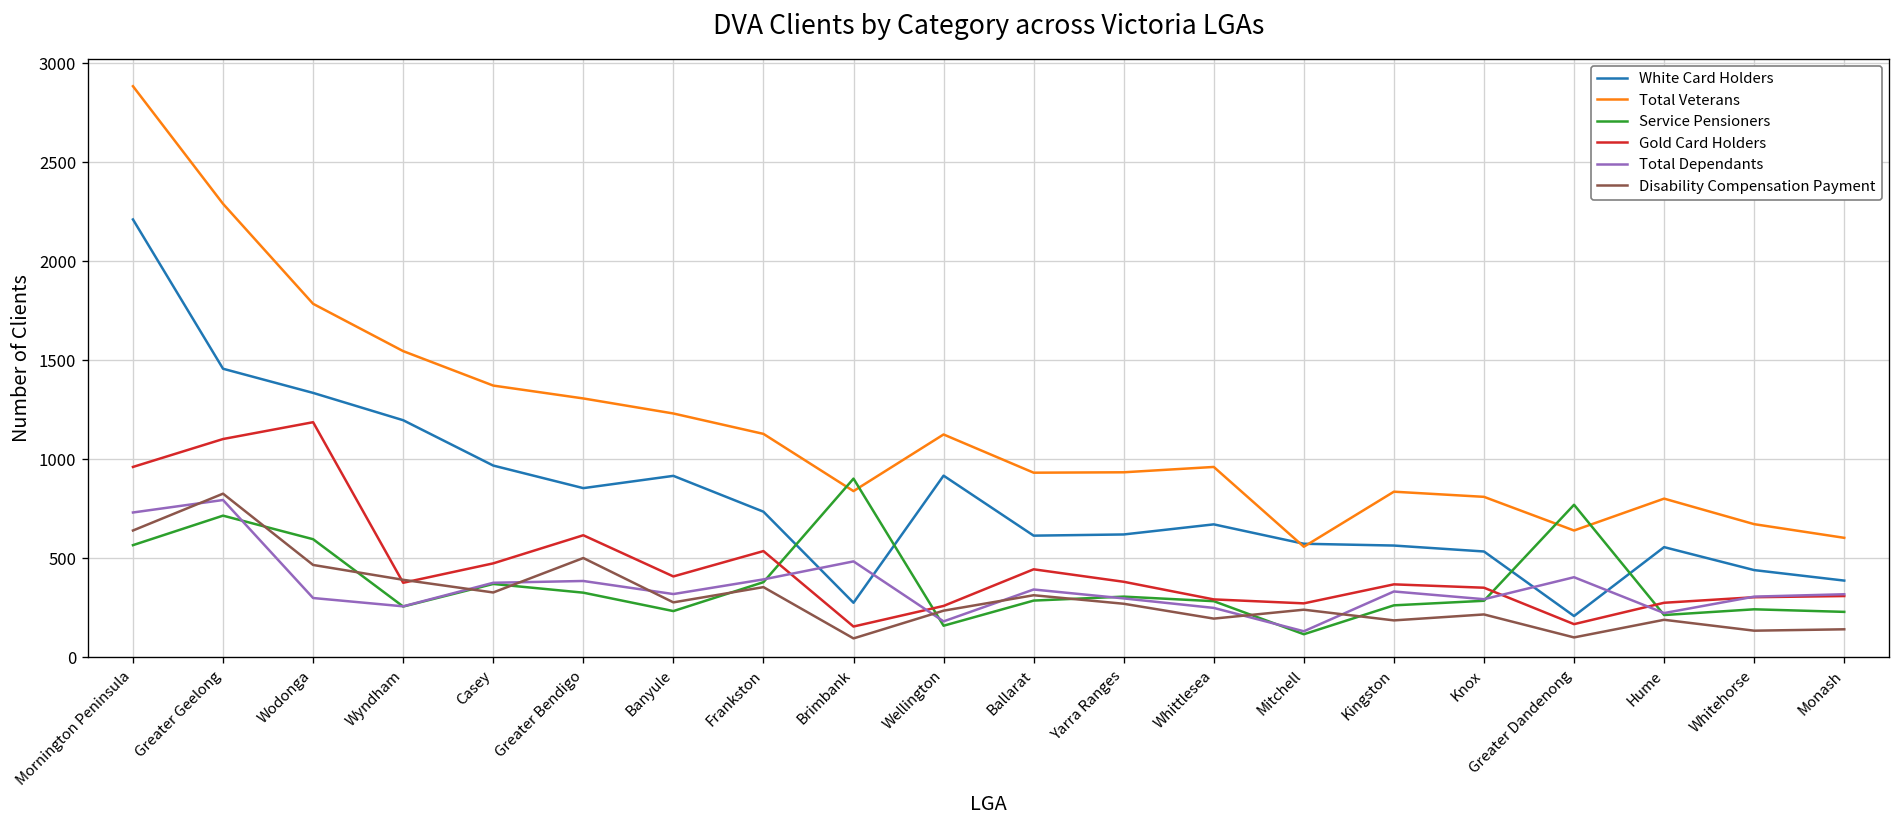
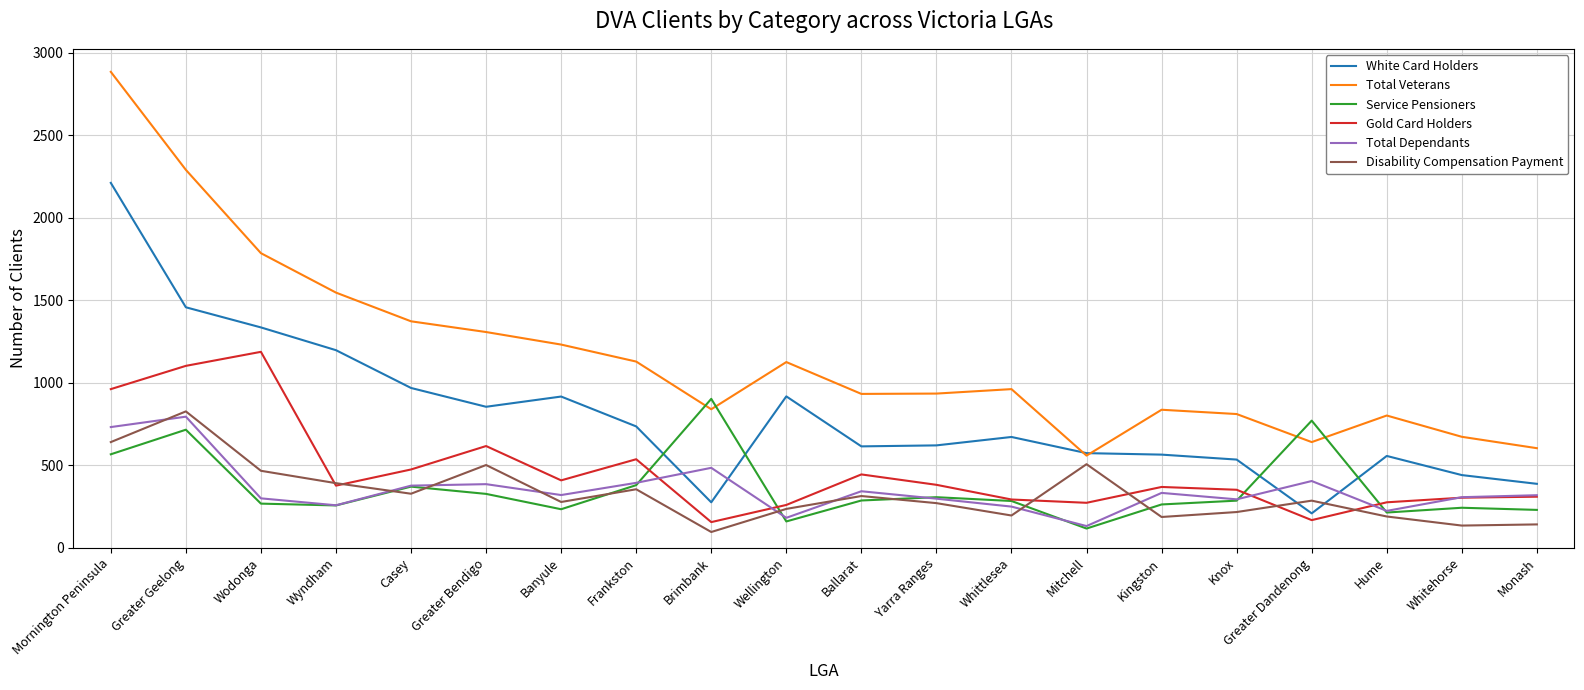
  {
    "White Card Holders": {
      "Mornington Peninsula": 2210,
      "Greater Geelong": 1460,
      "Wodonga": 1340,
      "Wyndham": 1200,
      "Casey": 970,
      "Greater Bendigo": 860,
      "Banyule": 920,
      "Frankston": 740,
      "Brimbank": 280,
      "Wellington": 920,
      "Ballarat": 620,
      "Yarra Ranges": 620,
      "Whittlesea": 670,
      "Kingston": 570,
      "Knox": 540,
      "Greater Dandenong": 210,
      "Hume": 560,
      "Whitehorse": 440,
      "Monash": 390
    },
    "Total Veterans": {
      "Mornington Peninsula": 2890,
      "Greater Geelong": 2290,
      "Wodonga": 1790,
      "Wyndham": 1550,
      "Casey": 1370,
      "Greater Bendigo": 1310,
      "Banyule": 1230,
      "Frankston": 1130,
      "Brimbank": 840,
      "Wellington": 1130,
      "Ballarat": 930,
      "Yarra Ranges": 940,
      "Whittlesea": 960,
      "Kingston": 840,
      "Knox": 810,
      "Greater Dandenong": 640,
      "Hume": 800,
      "Whitehorse": 670,
      "Monash": 600
    },
    "Service Pensioners": {
      "Mornington Peninsula": 570,
      "Greater Geelong": 720,
-     "Wodonga": 600,
+     "Wodonga": 270,
      "Greater Bendigo": 330,
      "Banyule": 230,
      "Brimbank": 900,
      "Wellington": 160,
      "Ballarat": 290,
      "Kingston": 260,
      "Greater Dandenong": 770,
      "Whitehorse": 240,
      "Monash": 230
    },
    "Gold Card Holders": {
      "Mornington Peninsula": 960,
      "Greater Geelong": 1100,
      "Wodonga": 1190,
      "Casey": 480,
      "Greater Bendigo": 620,
      "Banyule": 410,
      "Frankston": 540,
      "Brimbank": 160,
      "Wellington": 260,
      "Ballarat": 450,
      "Yarra Ranges": 380,
      "Mitchell": 270,
      "Kingston": 370,
      "Knox": 350,
      "Greater Dandenong": 170,
      "Hume": 280
    },
    "Total Dependants": {
      "Mornington Peninsula": 730,
      "Greater Geelong": 800,
      "Wodonga": 300,
      "Greater Bendigo": 390,
      "Banyule": 320,
      "Brimbank": 490,
      "Wellington": 180,
      "Ballarat": 340,
      "Whittlesea": 250,
      "Kingston": 330,
      "Greater Dandenong": 410
    },
    "Disability Compensation Payment": {
      "Mornington Peninsula": 640,
      "Greater Geelong": 830,
      "Wodonga": 470,
      "Casey": 330,
      "Greater Bendigo": 500,
      "Banyule": 280,
      "Frankston": 360,
      "Brimbank": 100,
      "Wellington": 240,
      "Ballarat": 310,
      "Yarra Ranges": 270,
      "Whittlesea": 200,
-     "Mitchell": 240,
+     "Mitchell": 510,
      "Kingston": 190,
      "Knox": 220,
-     "Greater Dandenong": 100,
+     "Greater Dandenong": 290,
      "Hume": 190,
      "Whitehorse": 140,
      "Monash": 140
    }
  }
